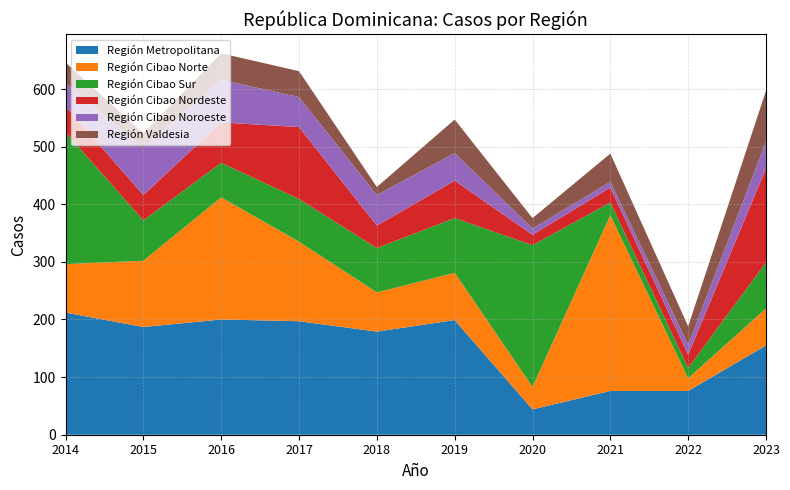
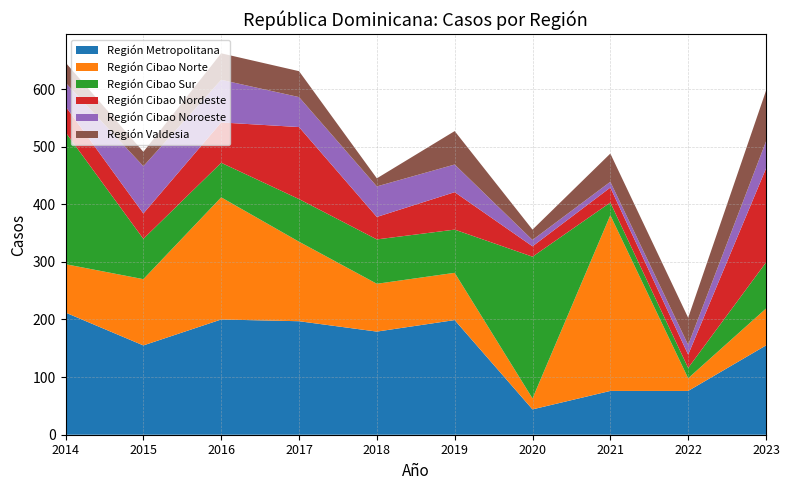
  {
    "Región Metropolitana": {
-     "2015": 190
+     "2015": 160
    },
    "Región Cibao Norte": {
-     "2018": 70,
-     "2020": 40
+     "2018": 80,
+     "2020": 20
    },
    "Región Cibao Sur": {
-     "2019": 100
+     "2019": 80
    },
    "Región Valdesia": {
      "2014": 40,
      "2017": 50,
      "2018": 10,
      "2019": 60,
      "2020": 20,
      "2021": 50,
-     "2022": 30,
+     "2022": 50,
      "2023": 90
    }
  }
